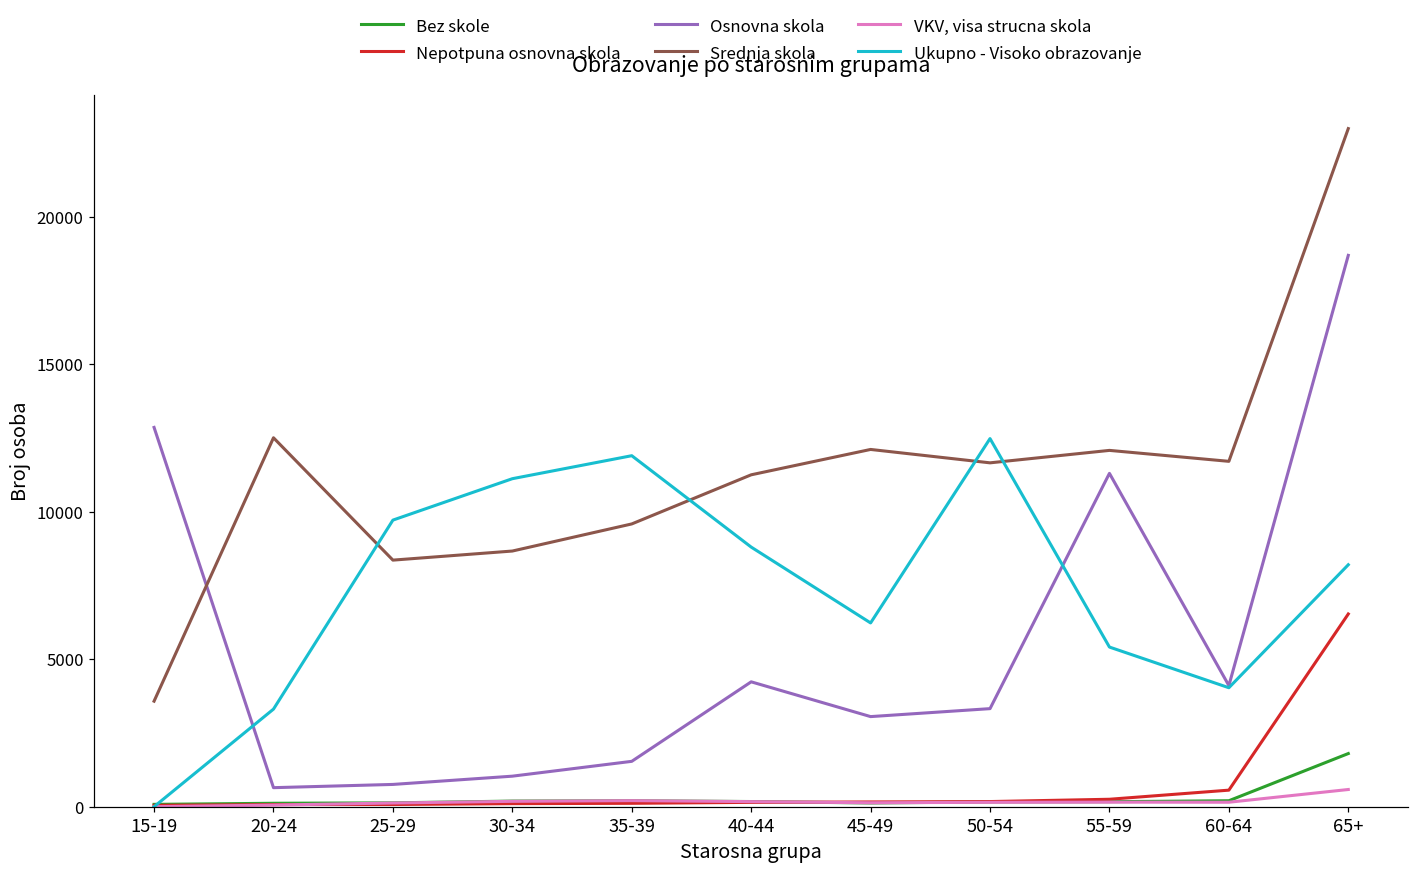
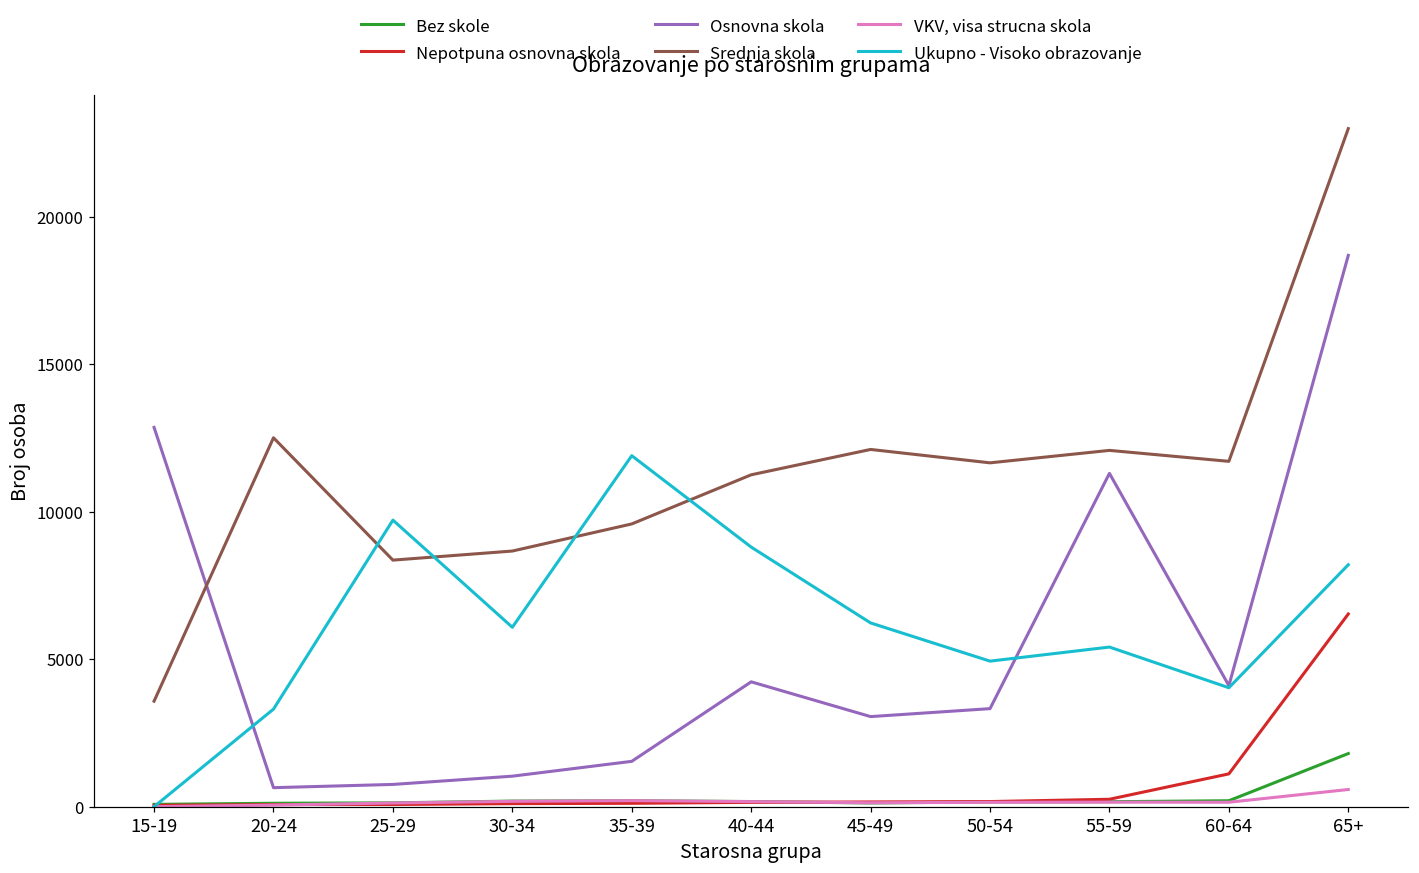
  {
    "Bez skole": {
      "65+": 1800
    },
    "Nepotpuna osnovna skola": {
-     "60-64": 600,
+     "60-64": 1100,
      "65+": 6500
    },
    "Osnovna skola": {
      "15-19": 12900,
      "20-24": 600,
      "25-29": 800,
      "30-34": 1000,
      "35-39": 1500,
      "40-44": 4200,
      "45-49": 3100,
      "50-54": 3300,
      "55-59": 11300,
      "65+": 18700
    },
    "Srednja skola": {
      "15-19": 3600,
      "20-24": 12500,
      "25-29": 8400,
      "30-34": 8700,
      "35-39": 9600,
      "40-44": 11300,
      "45-49": 12100,
      "50-54": 11700,
      "55-59": 12100,
      "60-64": 11700,
      "65+": 23000
    },
    "VKV, visa strucna skola": {
      "65+": 600
    },
    "Ukupno - Visoko obrazovanje": {
      "20-24": 3300,
      "25-29": 9700,
-     "30-34": 11100,
+     "30-34": 6100,
      "35-39": 11900,
      "40-44": 8800,
      "45-49": 6200,
-     "50-54": 12500,
+     "50-54": 4900,
      "55-59": 5400,
      "65+": 8200
    }
  }
